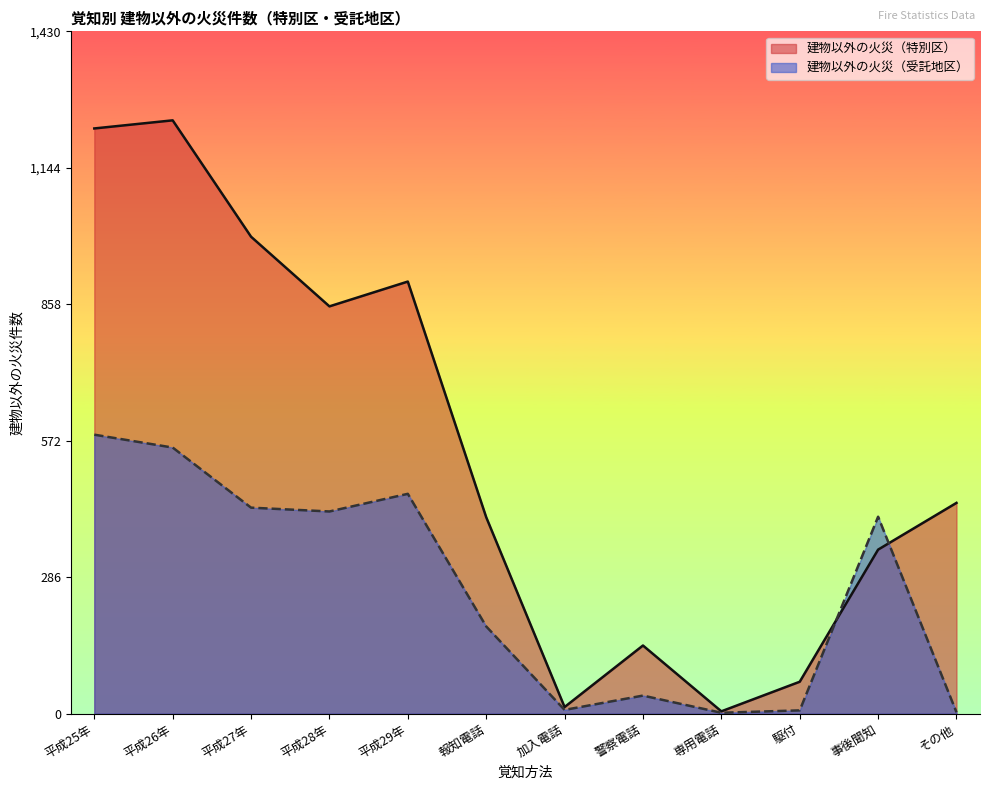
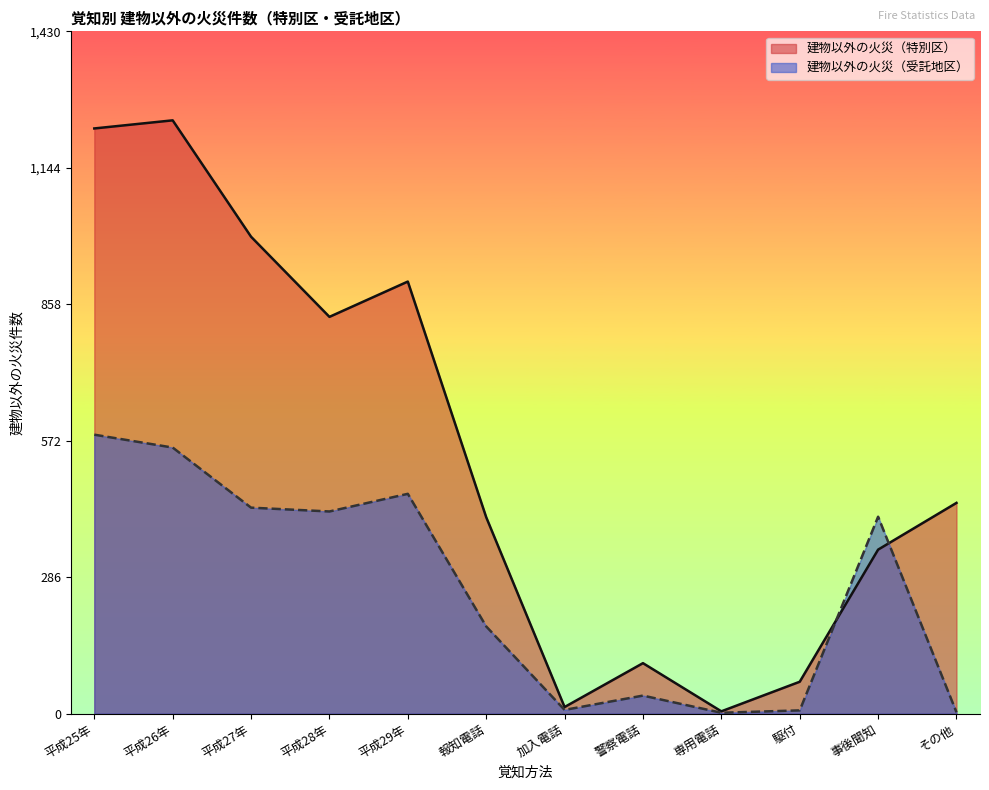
  {
    "建物以外の火災（特別区）": {
      "平成25年": "1,230",
      "平成26年": "1,240",
      "平成27年": "1,000",
-     "平成28年": "850",
+     "平成28年": "830",
      "平成29年": "910",
      "報知電話": "410",
      "加入電話": "10",
-     "警察電話": "140",
+     "警察電話": "110",
      "駆付": "70",
      "事後聞知": "340",
      "その他": "440"
    },
    "建物以外の火災（受託地区）": {
      "平成25年": "590",
      "平成26年": "560",
      "平成27年": "430",
      "平成28年": "420",
      "平成29年": "460",
      "報知電話": "180",
      "加入電話": "10",
      "警察電話": "40",
      "駆付": "10",
      "事後聞知": "410",
      "その他": "0"
    }
  }
